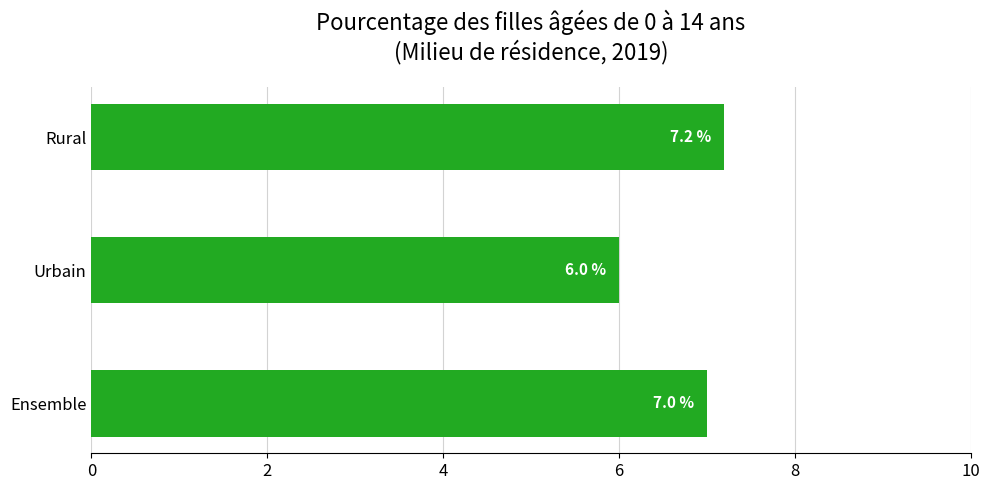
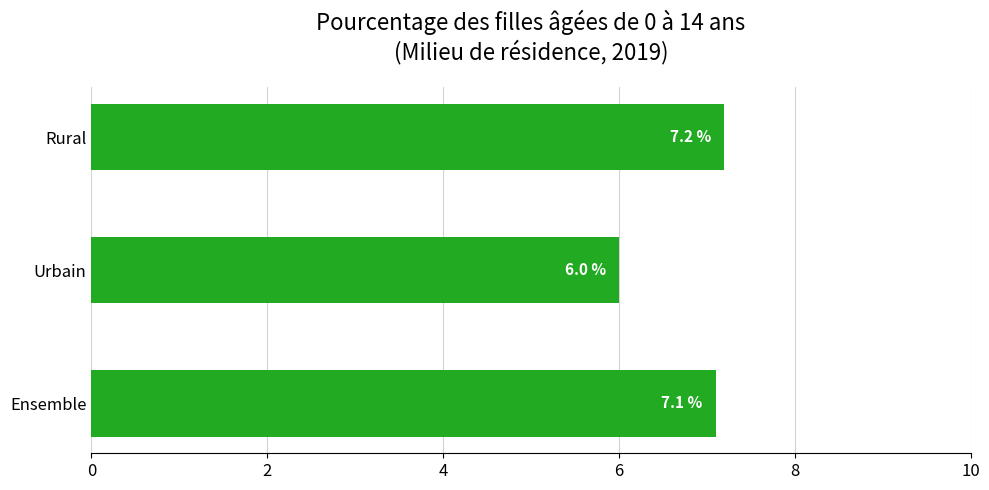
  {
    "Rural": "7.2 %",
    "Urbain": "6.0 %",
-   "Ensemble": "7.0 %"
+   "Ensemble": "7.1 %"
  }
